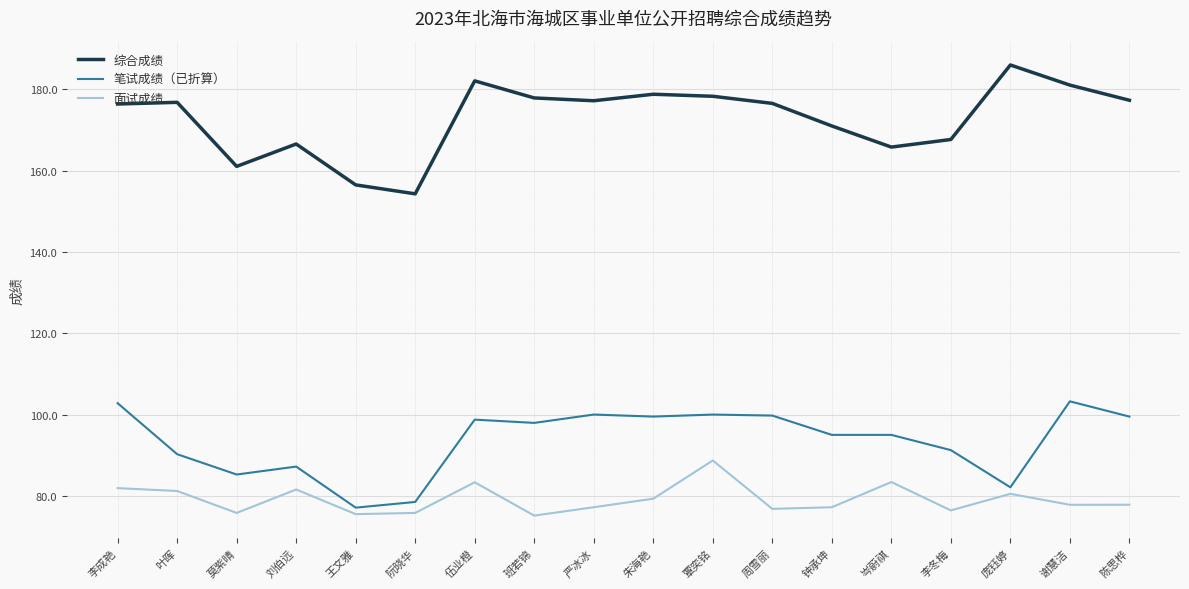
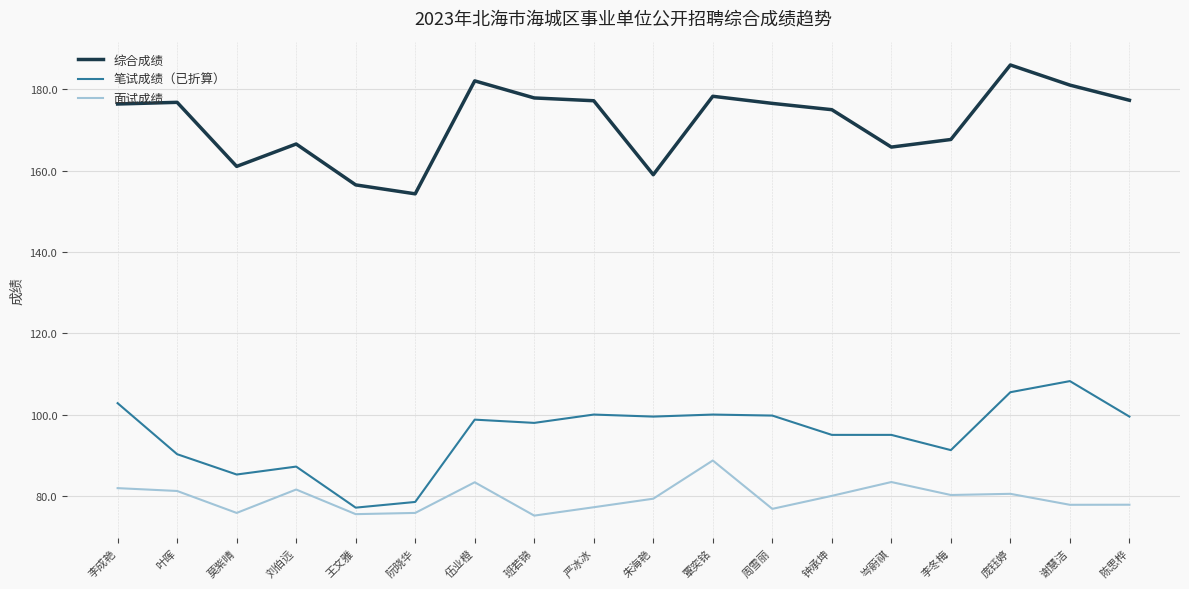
  {
    "综合成绩": {
      "李成艳": 176,
      "叶晖": 177,
      "莫紫晴": 161,
      "刘伯远": 167,
      "王文雅": 157,
      "阮晓华": 154,
      "伍业橙": 182,
      "班若锦": 178,
      "严冰冰": 177,
-     "朱海艳": 179,
+     "朱海艳": 159,
      "覃奕铭": 178,
      "周雪丽": 177,
-     "钟承坤": 171,
+     "钟承坤": 175,
      "岑蔚祺": 166,
      "李冬梅": 168,
      "庞钰婷": 186,
      "谢慧洁": 181,
      "陈思桦": 177
    },
    "笔试成绩（已折算）": {
      "李成艳": 103,
      "叶晖": 90,
      "莫紫晴": 85,
      "刘伯远": 87,
      "王文雅": 77,
      "阮晓华": 79,
      "伍业橙": 99,
      "班若锦": 98,
      "严冰冰": 100,
      "朱海艳": 100,
      "覃奕铭": 100,
      "周雪丽": 100,
      "钟承坤": 95,
      "岑蔚祺": 95,
      "李冬梅": 91,
-     "庞钰婷": 82,
-     "谢慧洁": 103,
+     "庞钰婷": 106,
+     "谢慧洁": 108,
      "陈思桦": 100
    },
    "面试成绩": {
      "李成艳": 82,
      "叶晖": 81,
      "莫紫晴": 76,
      "刘伯远": 82,
      "王文雅": 76,
      "阮晓华": 76,
      "伍业橙": 83,
      "班若锦": 75,
      "严冰冰": 77,
      "朱海艳": 79,
      "覃奕铭": 89,
      "周雪丽": 77,
-     "钟承坤": 77,
+     "钟承坤": 80,
      "岑蔚祺": 83,
-     "李冬梅": 76,
+     "李冬梅": 80,
      "庞钰婷": 81,
      "谢慧洁": 78,
      "陈思桦": 78
    }
  }
